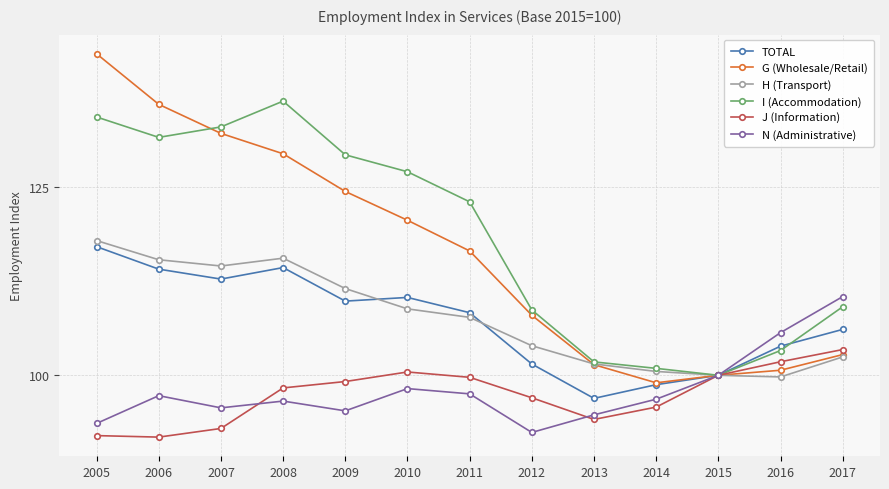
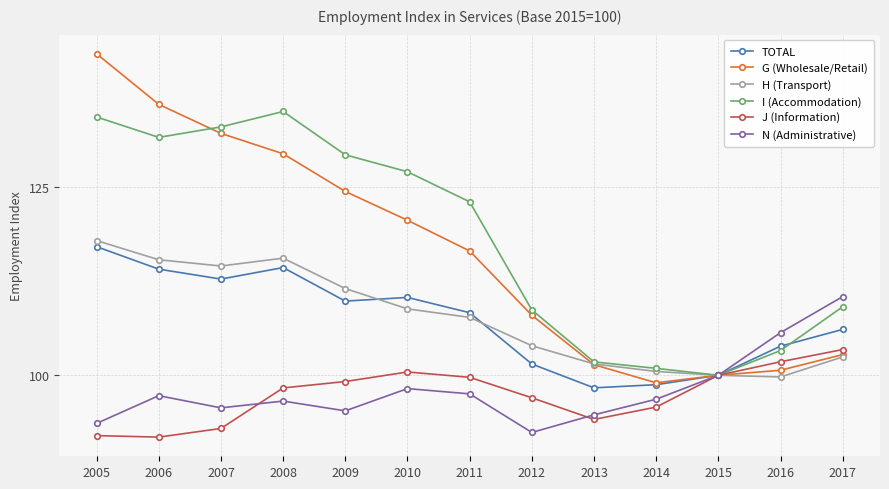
  {
    "TOTAL": {
      "2005": 117,
      "2006": 114,
      "2007": 113,
      "2008": 114,
      "2009": 110,
      "2010": 110,
      "2011": 108,
      "2012": 102,
-     "2013": 97,
+     "2013": 98,
      "2016": 104,
      "2017": 106
    },
    "H (Transport)": {
      "2005": 118,
      "2006": 115,
      "2007": 115,
      "2008": 116,
      "2009": 112,
      "2010": 109,
      "2011": 108,
      "2012": 104,
      "2014": 101,
      "2016": 100
    },
    "I (Accommodation)": {
      "2005": 134,
      "2006": 132,
      "2007": 133,
-     "2008": 136,
+     "2008": 135,
      "2009": 129,
      "2010": 127,
      "2011": 123,
      "2012": 109,
      "2014": 101,
      "2016": 103,
      "2017": 109
    },
    "N (Administrative)": {
      "2005": 94,
      "2006": 97,
      "2007": 96,
      "2008": 97,
      "2009": 95,
      "2010": 98,
      "2011": 98,
      "2012": 92,
      "2013": 95,
      "2014": 97,
      "2016": 106,
      "2017": 110
    }
  }
